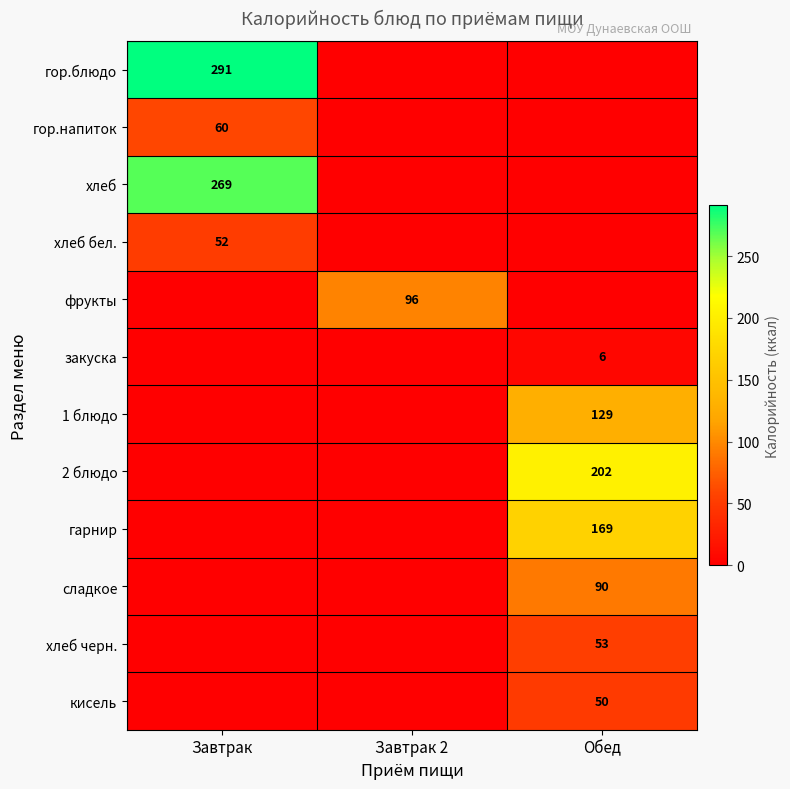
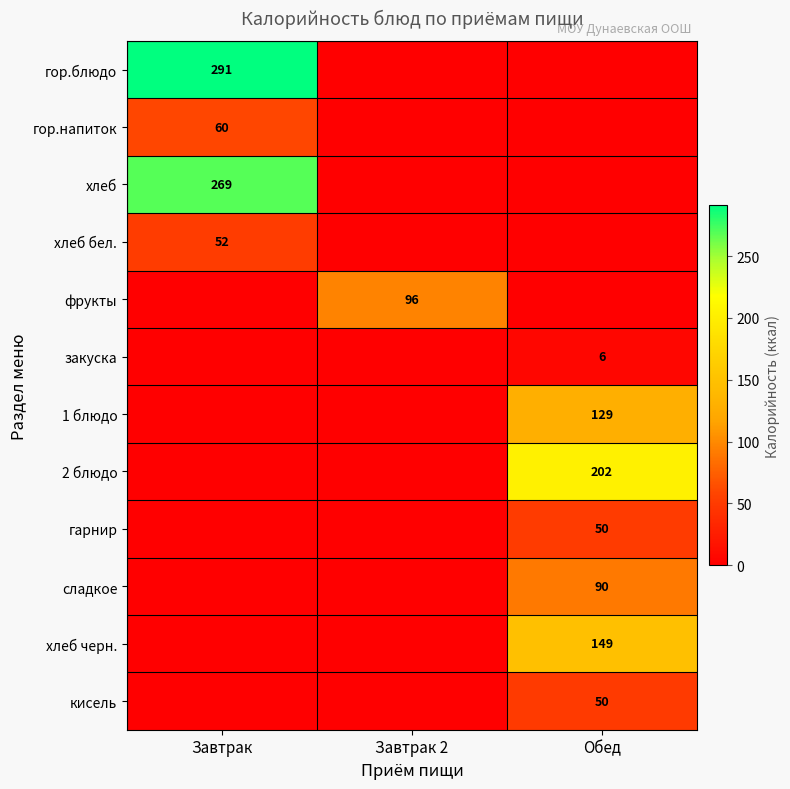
  {
    "гор.блюдо": {
      "Завтрак": 291
    },
    "гор.напиток": {
      "Завтрак": 60
    },
    "хлеб": {
      "Завтрак": 269
    },
    "хлеб бел.": {
      "Завтрак": 52
    },
    "фрукты": {
      "Завтрак 2": 96
    },
    "закуска": {
      "Обед": 6
    },
    "1 блюдо": {
      "Обед": 129
    },
    "2 блюдо": {
      "Обед": 202
    },
    "гарнир": {
-     "Обед": 169
+     "Обед": 50
    },
    "сладкое": {
      "Обед": 90
    },
    "хлеб черн.": {
-     "Обед": 53
+     "Обед": 149
    },
    "кисель": {
      "Обед": 50
    }
  }
